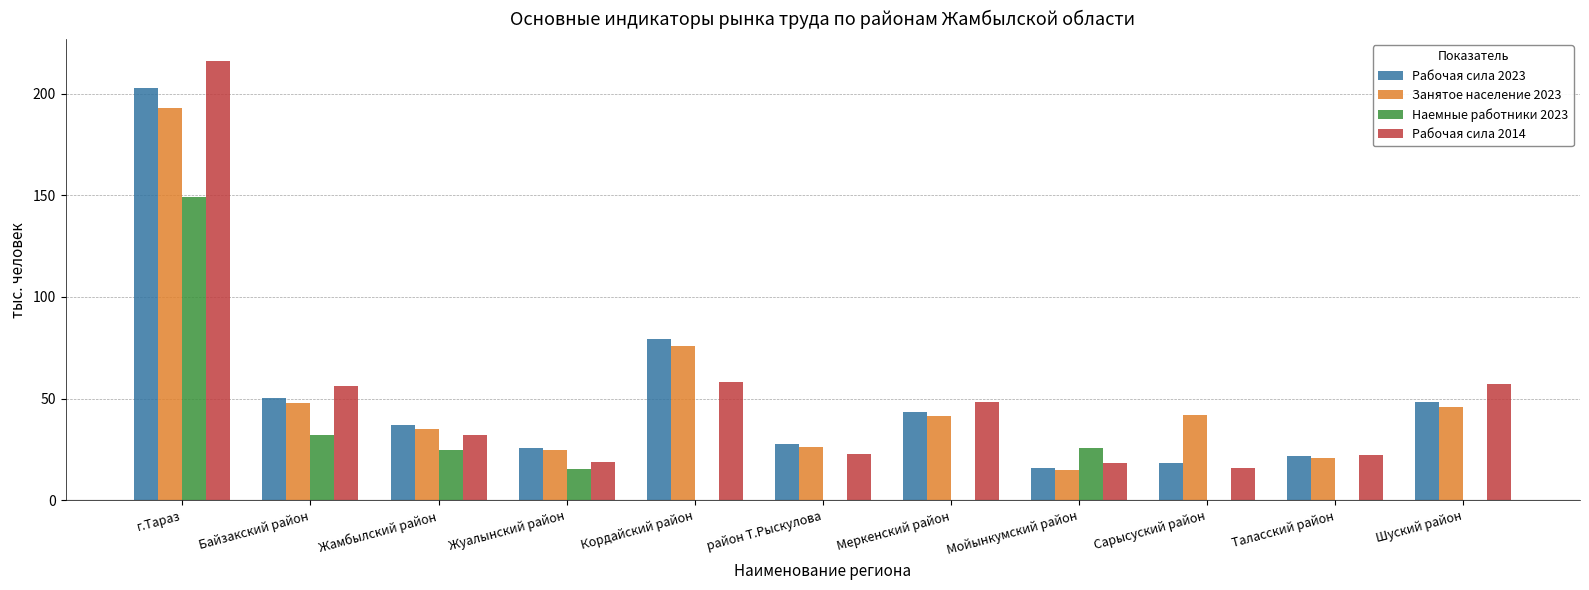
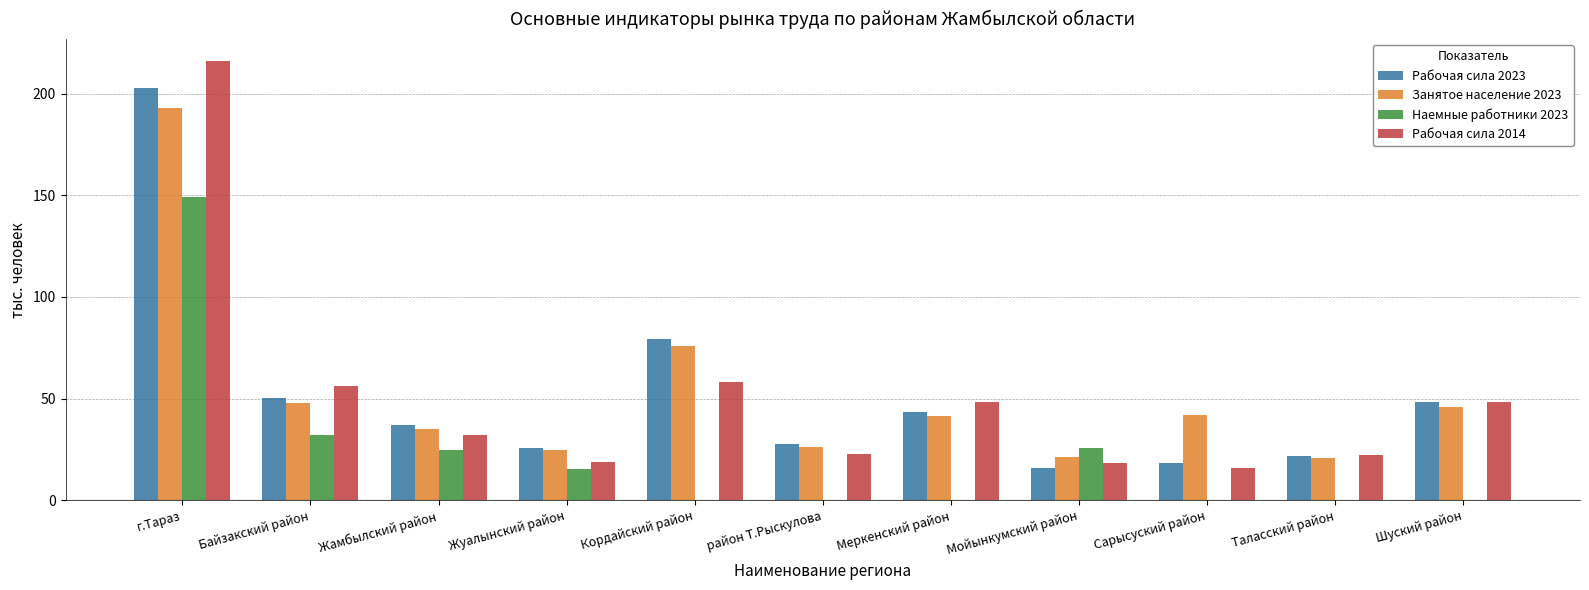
  {
    "Рабочая сила 2023": {
      "г.Тараз": 203,
      "Байзакский район": 50,
      "Жамбылский район": 37,
      "Жуалынский район": 26,
      "Кордайский район": 79,
      "район Т.Рыскулова": 28,
      "Меркенский район": 43,
      "Мойынкумский район": 16,
      "Сарысуский район": 19,
      "Таласский район": 22,
      "Шуский район": 48
    },
    "Занятое население 2023": {
      "г.Тараз": 193,
      "Байзакский район": 48,
      "Жамбылский район": 35,
      "Жуалынский район": 25,
      "Кордайский район": 76,
      "район Т.Рыскулова": 26,
      "Меркенский район": 41,
-     "Мойынкумский район": 15,
+     "Мойынкумский район": 21,
      "Сарысуский район": 42,
      "Таласский район": 21,
      "Шуский район": 46
    },
    "Наемные работники 2023": {
      "г.Тараз": 149,
      "Байзакский район": 32,
      "Жамбылский район": 25,
      "Жуалынский район": 16,
      "Кордайский район": 0,
      "район Т.Рыскулова": 0,
      "Меркенский район": 0,
      "Мойынкумский район": 26,
      "Сарысуский район": 0,
      "Таласский район": 0,
      "Шуский район": 0
    },
    "Рабочая сила 2014": {
      "г.Тараз": 216,
      "Байзакский район": 56,
      "Жамбылский район": 32,
      "Жуалынский район": 19,
      "Кордайский район": 58,
      "район Т.Рыскулова": 23,
      "Меркенский район": 49,
      "Мойынкумский район": 18,
      "Сарысуский район": 16,
      "Таласский район": 23,
-     "Шуский район": 57
+     "Шуский район": 48
    }
  }
